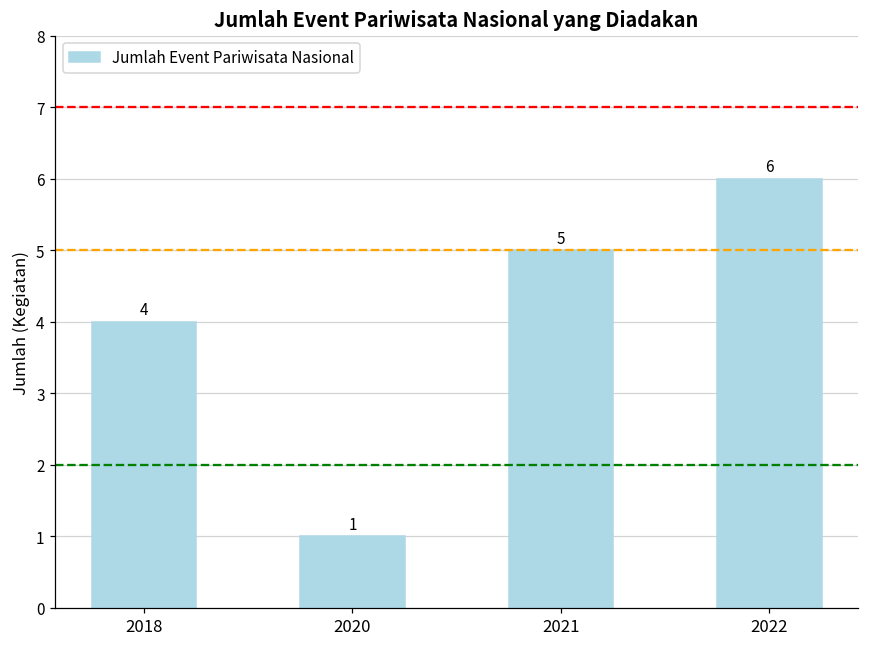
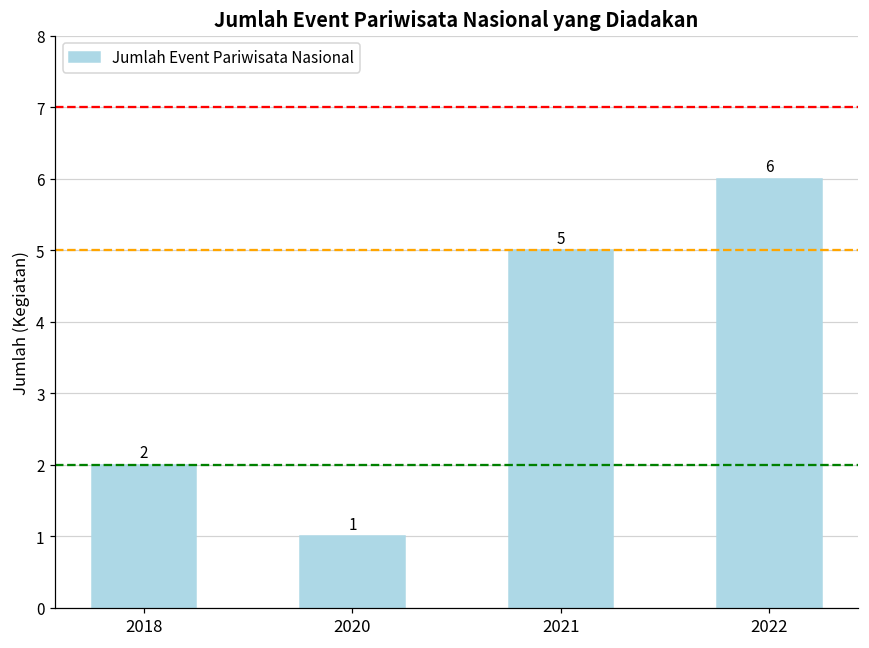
  {
-   "2018": 4,
+   "2018": 2,
    "2020": 1,
    "2021": 5,
    "2022": 6
  }
